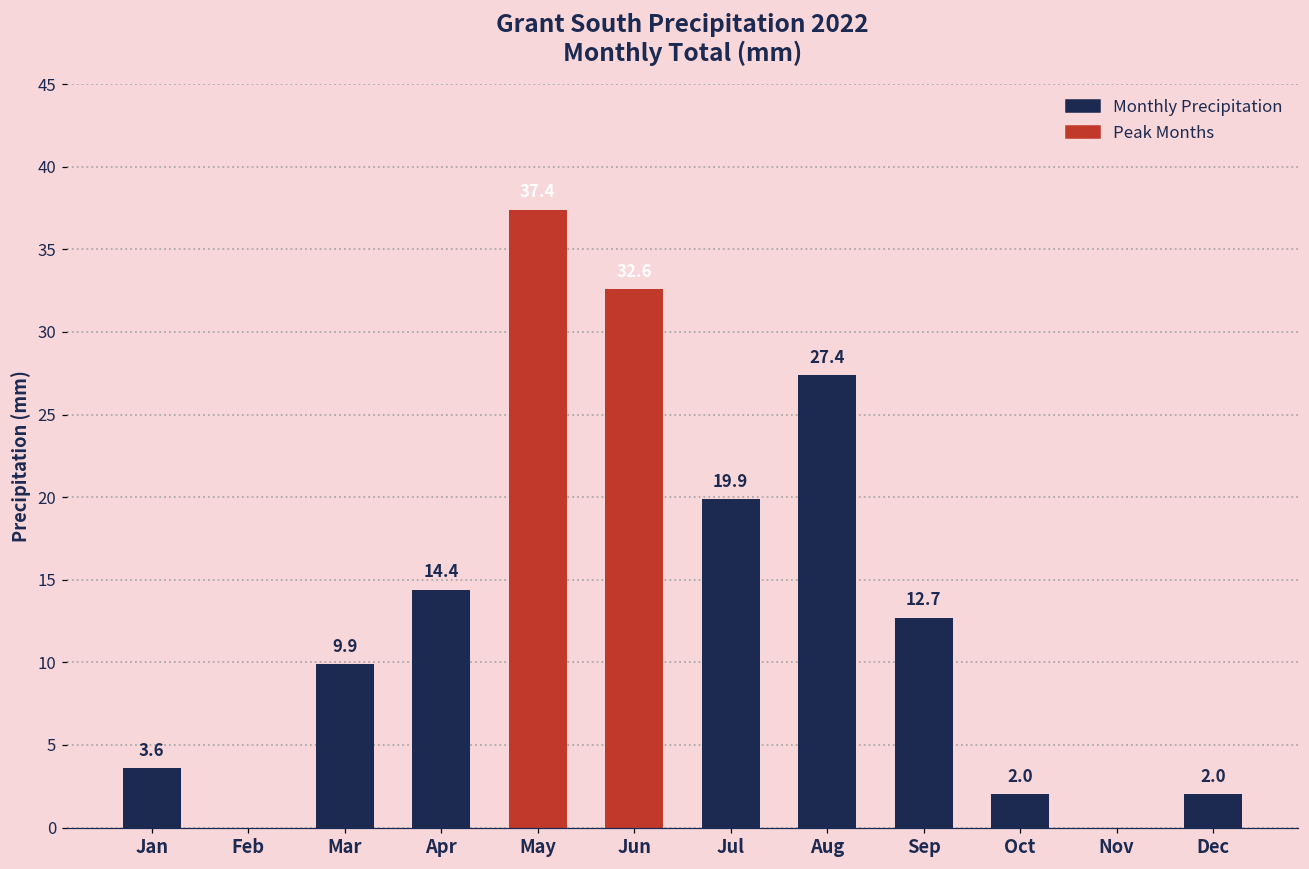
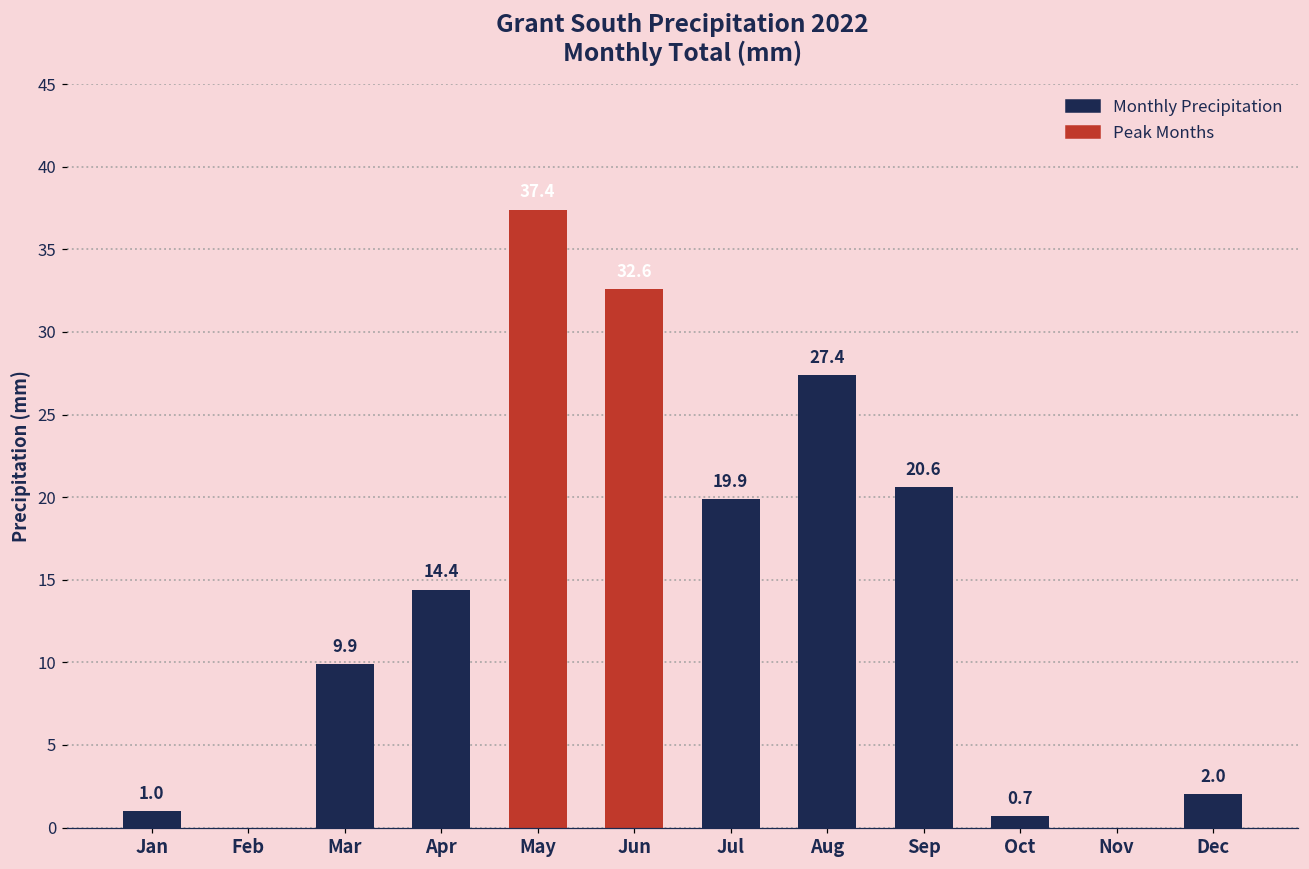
  {
-   "Jan": 3.6,
+   "Jan": 1.0,
    "Mar": 9.9,
    "Apr": 14.4,
    "Jul": 19.9,
    "Aug": 27.4,
-   "Sep": 12.7,
-   "Oct": 2.0,
+   "Sep": 20.6,
+   "Oct": 0.7,
    "Dec": 2.0
  }
